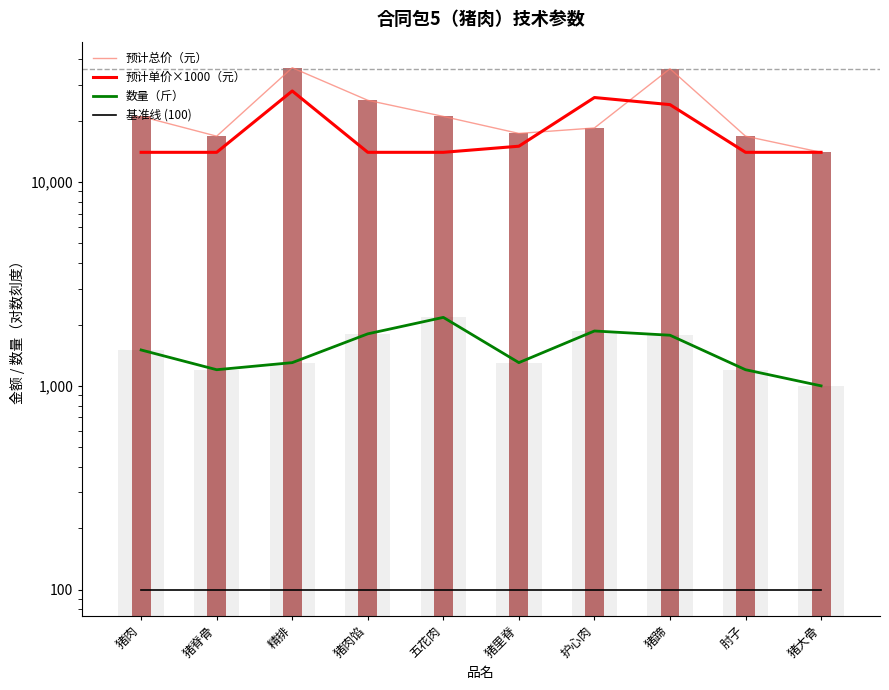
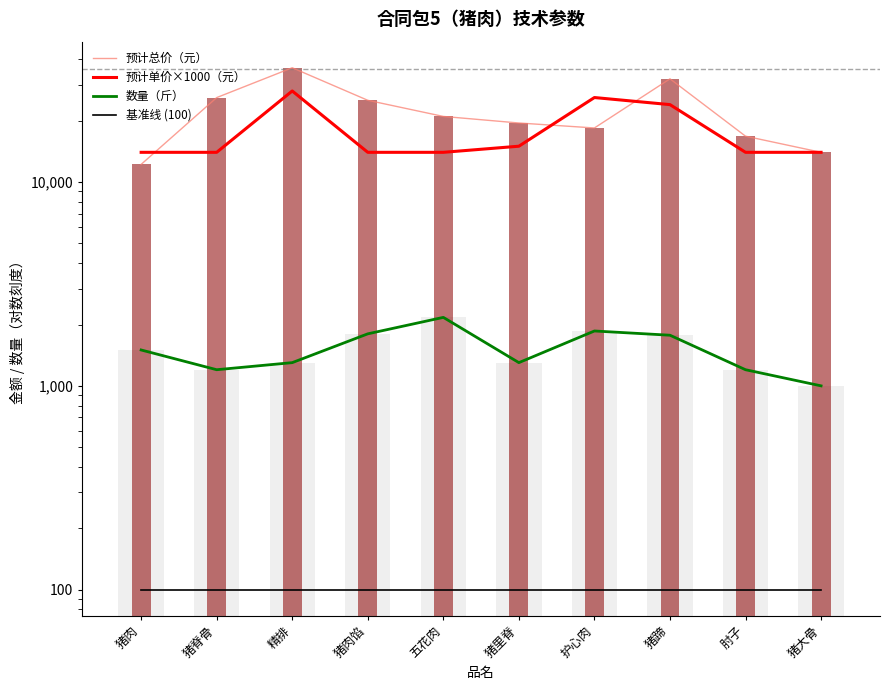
  {
    "预计总价（元）": {
-     "猪肉": "21,000",
-     "猪脊骨": "17,000",
+     "猪肉": "12,000",
+     "猪脊骨": "26,000",
      "精排": "36,000",
      "猪肉馅": "25,000",
      "五花肉": "21,000",
-     "猪里脊": "17,000",
+     "猪里脊": "20,000",
      "护心肉": "18,000",
-     "猪蹄": "36,000",
+     "猪蹄": "32,000",
      "肘子": "17,000",
      "猪大骨": "14,000"
    },
    "预计单价×1000（元）": {
      "猪肉": "14,000",
      "猪脊骨": "14,000",
      "精排": "28,000",
      "猪肉馅": "14,000",
      "五花肉": "14,000",
      "猪里脊": "15,000",
      "护心肉": "26,000",
      "猪蹄": "24,000",
      "肘子": "14,000"
    },
    "数量（斤）": {
      "猪肉": "1,500",
      "猪脊骨": "1,200",
      "精排": "1,300",
      "猪肉馅": "1,800",
      "五花肉": "2,200",
      "猪里脊": "1,300",
      "护心肉": "1,900",
      "猪蹄": "1,800",
      "肘子": "1,200",
      "猪大骨": "1,000"
    },
    "基准线 (100)": {
      "猪肉": "100",
      "猪脊骨": "100",
      "精排": "100",
      "猪肉馅": "100",
      "五花肉": "100",
      "猪里脊": "100",
      "护心肉": "100",
      "猪蹄": "100",
      "肘子": "100",
      "猪大骨": "100"
    }
  }
